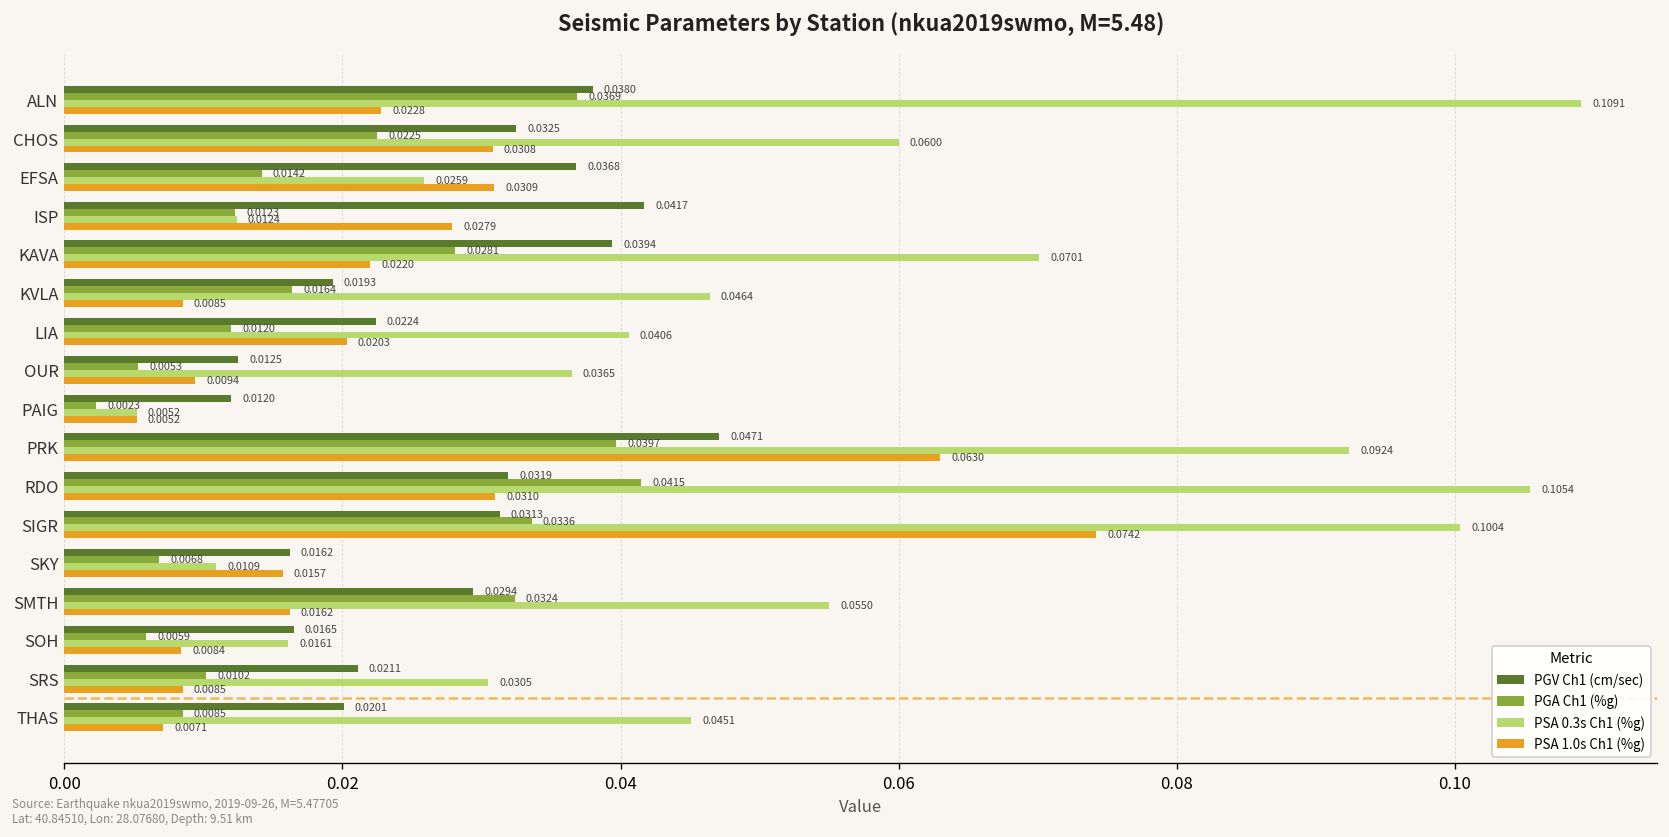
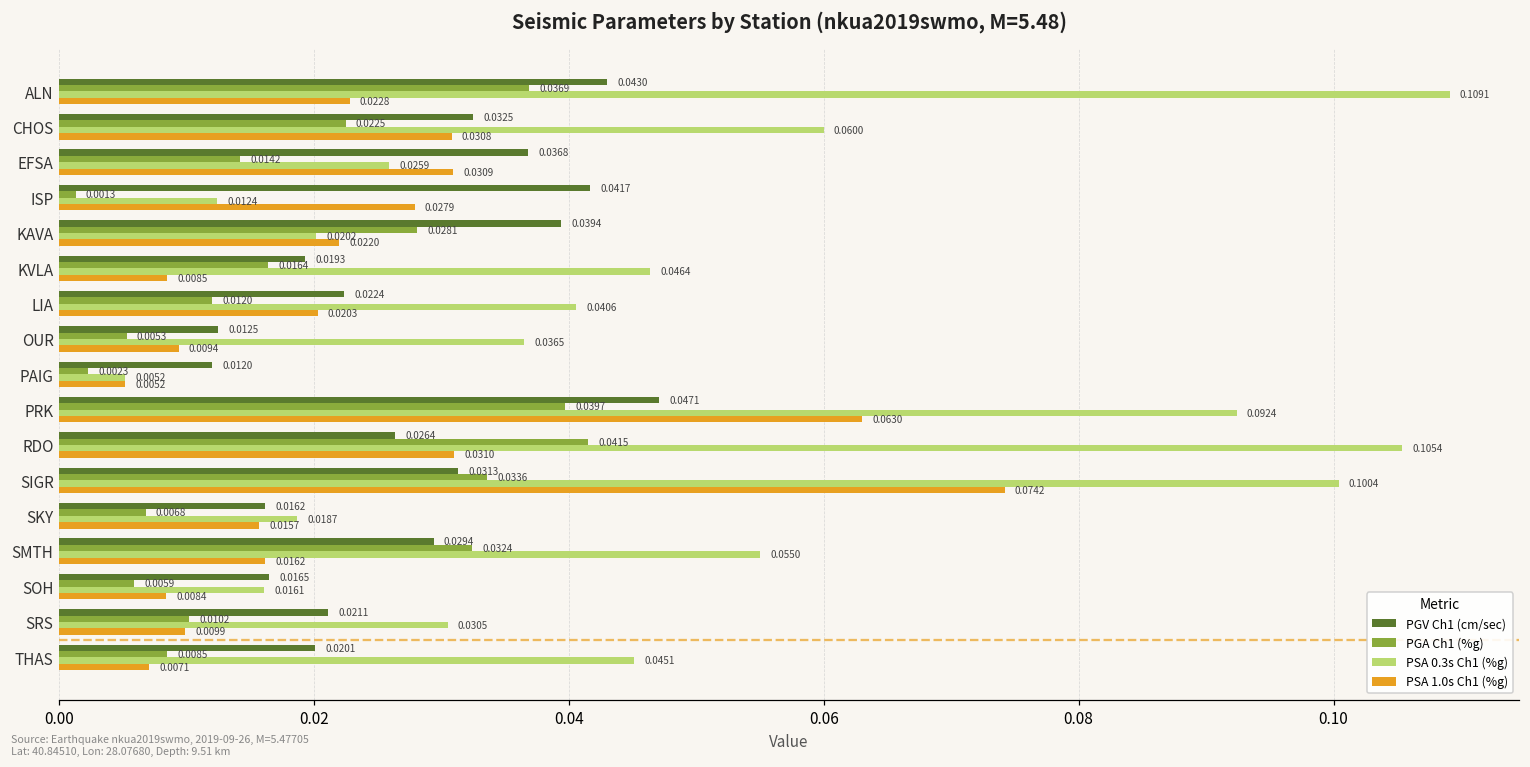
  {
    "PGV Ch1 (cm/sec)": {
-     "ALN": 0.0380,
+     "ALN": 0.0430,
      "CHOS": 0.0325,
      "EFSA": 0.0368,
      "ISP": 0.0417,
      "KAVA": 0.0394,
      "KVLA": 0.0193,
      "LIA": 0.0224,
      "OUR": 0.0125,
      "PAIG": 0.0120,
      "PRK": 0.0471,
-     "RDO": 0.0319,
+     "RDO": 0.0264,
      "SIGR": 0.0313,
      "SKY": 0.0162,
      "SMTH": 0.0294,
      "SOH": 0.0165,
      "SRS": 0.0211,
      "THAS": 0.0201
    },
    "PGA Ch1 (%g)": {
      "ALN": 0.0369,
      "CHOS": 0.0225,
      "EFSA": 0.0142,
-     "ISP": 0.0123,
+     "ISP": 0.0013,
      "KAVA": 0.0281,
      "KVLA": 0.0164,
      "LIA": 0.0120,
      "OUR": 0.0053,
      "PAIG": 0.0023,
      "PRK": 0.0397,
      "RDO": 0.0415,
      "SIGR": 0.0336,
      "SKY": 0.0068,
      "SMTH": 0.0324,
      "SOH": 0.0059,
      "SRS": 0.0102,
      "THAS": 0.0085
    },
    "PSA 0.3s Ch1 (%g)": {
      "ALN": 0.1091,
      "CHOS": 0.0600,
      "EFSA": 0.0259,
      "ISP": 0.0124,
-     "KAVA": 0.0701,
+     "KAVA": 0.0202,
      "KVLA": 0.0464,
      "LIA": 0.0406,
      "OUR": 0.0365,
      "PRK": 0.0924,
      "RDO": 0.1054,
      "SIGR": 0.1004,
-     "SKY": 0.0109,
+     "SKY": 0.0187,
      "SMTH": 0.0550,
      "SOH": 0.0161,
      "SRS": 0.0305,
      "THAS": 0.0451
    },
    "PSA 1.0s Ch1 (%g)": {
      "ALN": 0.0228,
      "CHOS": 0.0308,
      "EFSA": 0.0309,
      "ISP": 0.0279,
      "KAVA": 0.0220,
      "KVLA": 0.0085,
      "LIA": 0.0203,
      "OUR": 0.0094,
      "PRK": 0.0630,
      "RDO": 0.0310,
      "SIGR": 0.0742,
      "SKY": 0.0157,
      "SMTH": 0.0162,
      "SOH": 0.0084,
-     "SRS": 0.0085,
+     "SRS": 0.0099,
      "THAS": 0.0071
    }
  }
